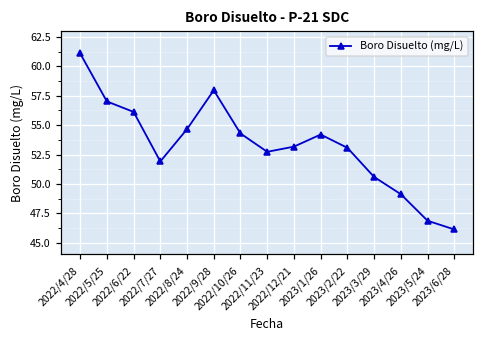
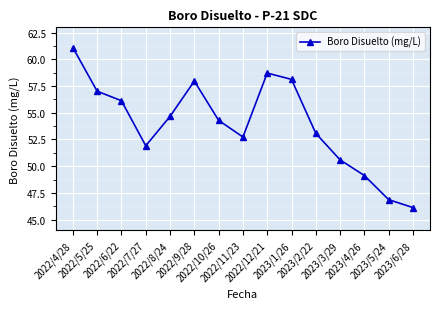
  {
    "2022/4/28": 61.1,
    "2022/5/25": 57.0,
    "2022/6/22": 56.1,
    "2022/7/27": 51.9,
    "2022/8/24": 54.7,
    "2022/9/28": 58.0,
    "2022/10/26": 54.3,
    "2022/11/23": 52.7,
-   "2022/12/21": 53.2,
-   "2023/1/26": 54.2,
+   "2022/12/21": 58.7,
+   "2023/1/26": 58.1,
    "2023/2/22": 53.1,
    "2023/3/29": 50.6,
    "2023/4/26": 49.1,
    "2023/5/24": 46.9,
    "2023/6/28": 46.1
  }
